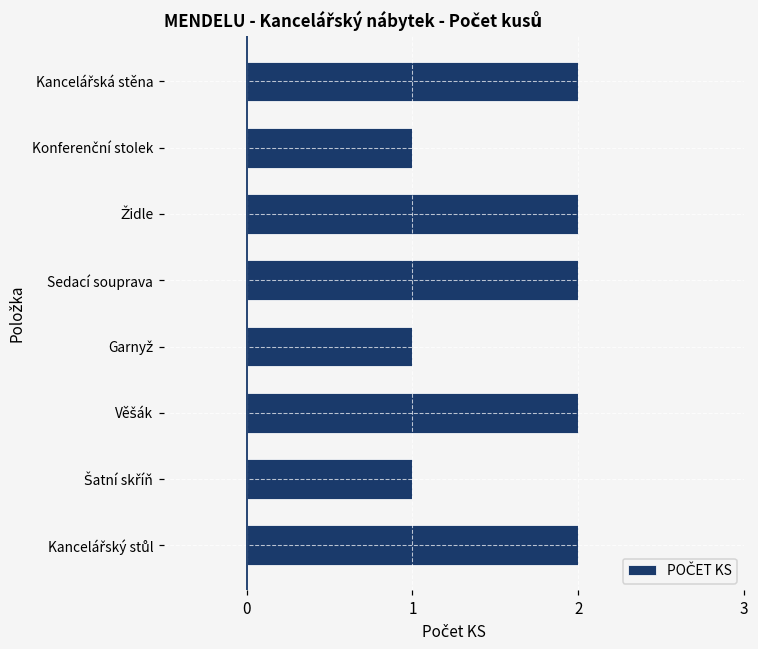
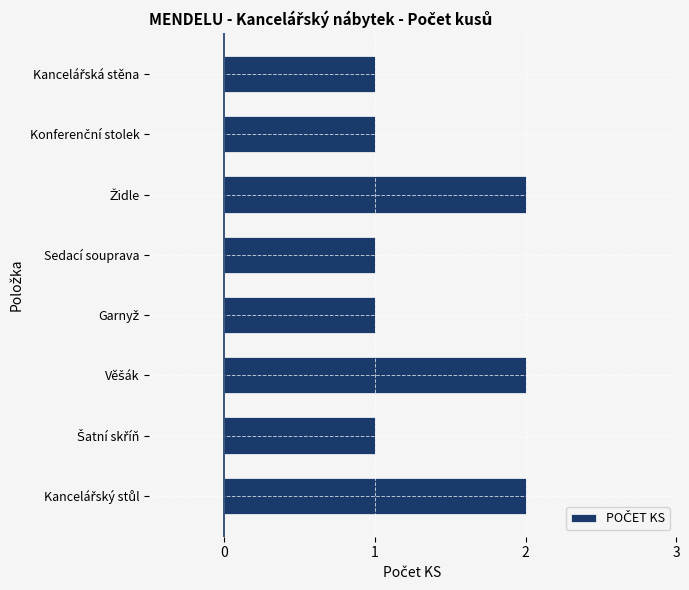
  {
-   "Kancelářská stěna": 2,
+   "Kancelářská stěna": 1,
    "Konferenční stolek": 1,
    "Židle": 2,
-   "Sedací souprava": 2,
+   "Sedací souprava": 1,
    "Garnyž": 1,
    "Věšák": 2,
    "Šatní skříň": 1,
    "Kancelářský stůl": 2
  }
